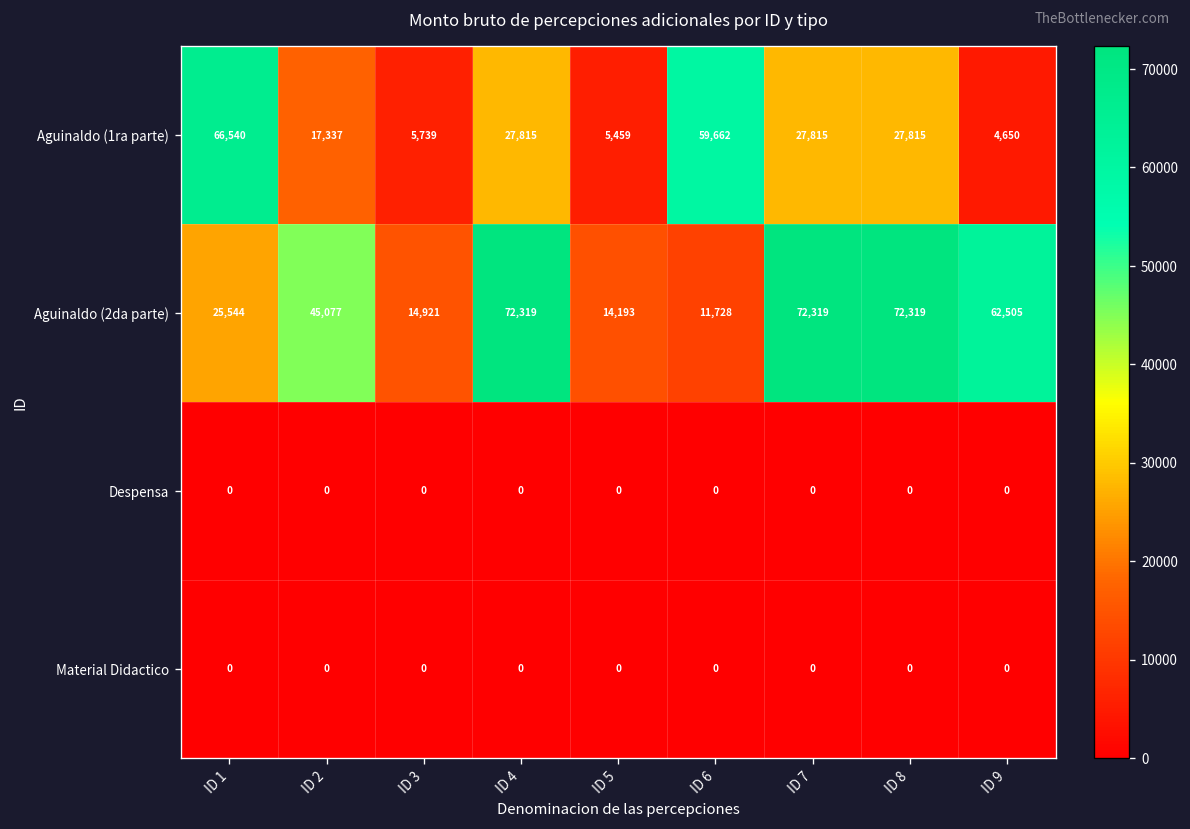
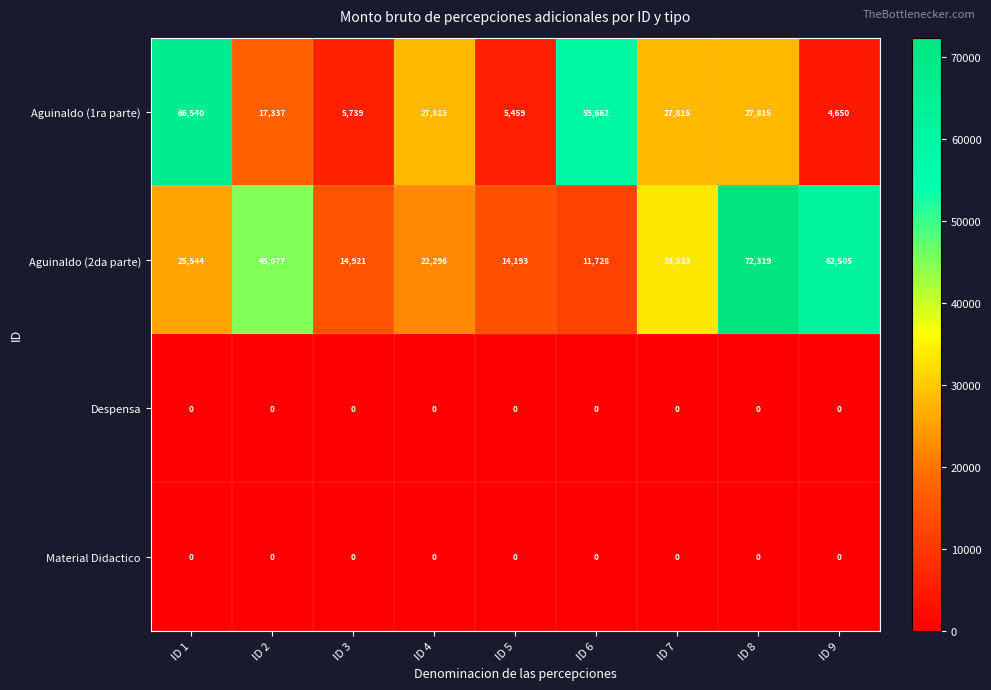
  {
    "Aguinaldo (1ra parte)": {
      "ID 1": "66,540",
      "ID 2": "17,337",
      "ID 3": "5,739",
      "ID 4": "27,815",
      "ID 5": "5,459",
      "ID 6": "59,662",
      "ID 7": "27,815",
      "ID 8": "27,815",
      "ID 9": "4,650"
    },
    "Aguinaldo (2da parte)": {
      "ID 1": "25,544",
      "ID 2": "45,077",
      "ID 3": "14,921",
-     "ID 4": "72,319",
+     "ID 4": "22,296",
      "ID 5": "14,193",
      "ID 6": "11,728",
-     "ID 7": "72,319",
+     "ID 7": "33,533",
      "ID 8": "72,319",
      "ID 9": "62,505"
    },
    "Despensa": {
      "ID 1": "0",
      "ID 2": "0",
      "ID 3": "0",
      "ID 4": "0",
      "ID 5": "0",
      "ID 6": "0",
      "ID 7": "0",
      "ID 8": "0",
      "ID 9": "0"
    },
    "Material Didactico": {
      "ID 1": "0",
      "ID 2": "0",
      "ID 3": "0",
      "ID 4": "0",
      "ID 5": "0",
      "ID 6": "0",
      "ID 7": "0",
      "ID 8": "0",
      "ID 9": "0"
    }
  }
